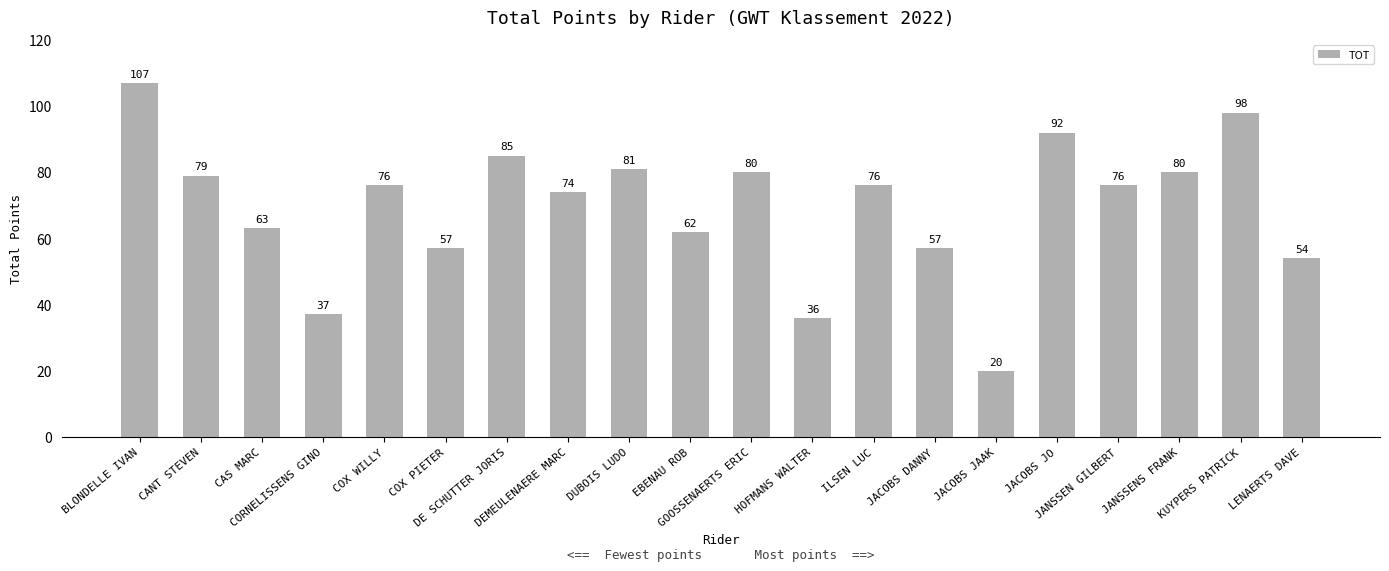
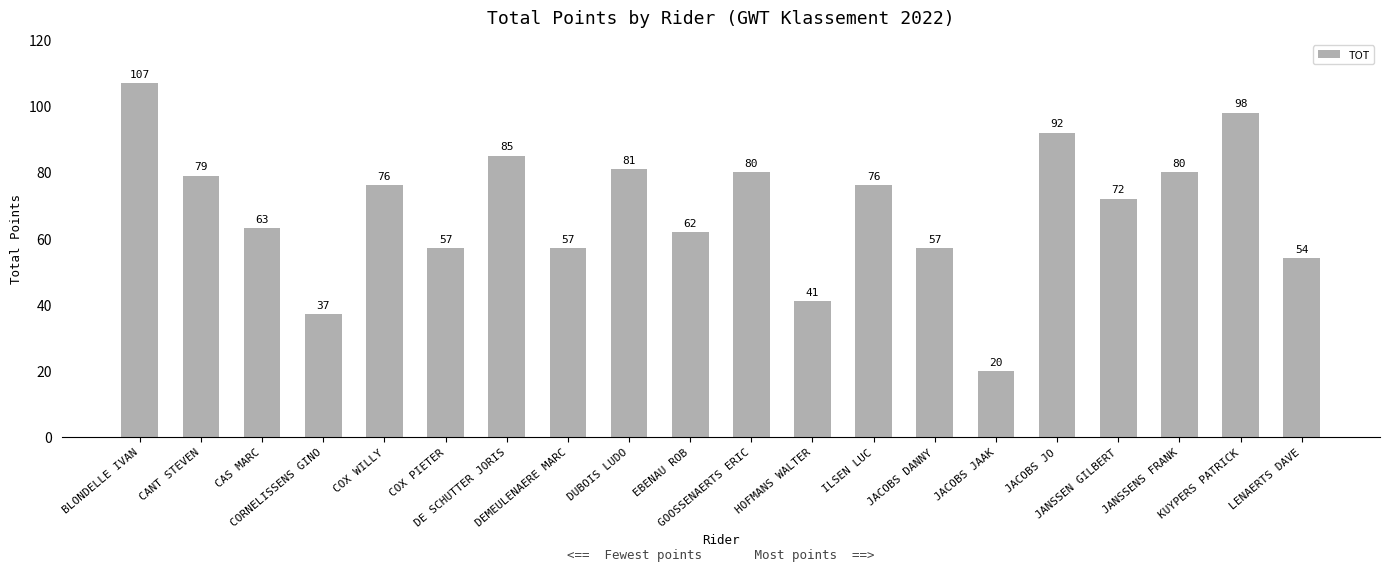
  {
    "BLONDELLE IVAN": 107,
    "CANT STEVEN": 79,
    "CAS MARC": 63,
    "CORNELISSENS GINO": 37,
    "COX WILLY": 76,
    "COX PIETER": 57,
    "DE SCHUTTER JORIS": 85,
-   "DEMEULENAERE MARC": 74,
+   "DEMEULENAERE MARC": 57,
    "DUBOIS LUDO": 81,
    "EBENAU ROB": 62,
    "GOOSSENAERTS ERIC": 80,
-   "HOFMANS WALTER": 36,
+   "HOFMANS WALTER": 41,
    "ILSEN LUC": 76,
    "JACOBS DANNY": 57,
    "JACOBS JAAK": 20,
    "JACOBS JO": 92,
-   "JANSSEN GILBERT": 76,
+   "JANSSEN GILBERT": 72,
    "JANSSENS FRANK": 80,
    "KUYPERS PATRICK": 98,
    "LENAERTS DAVE": 54
  }
